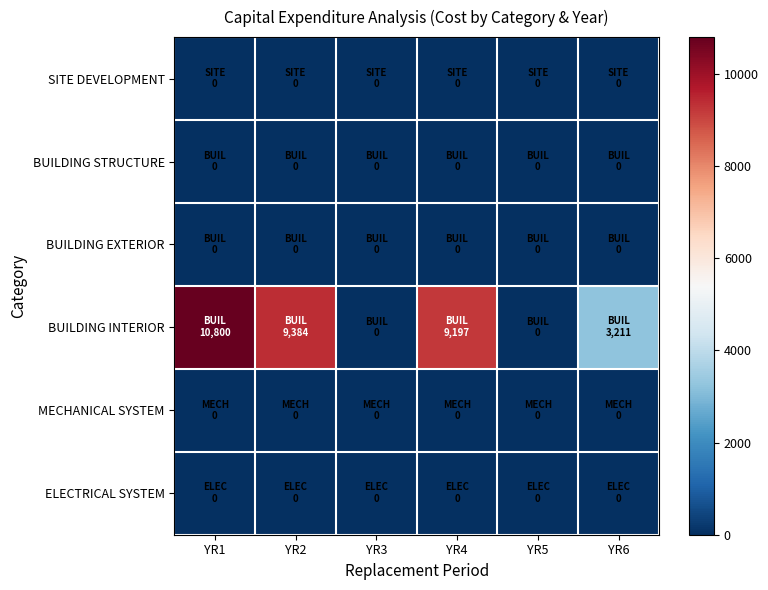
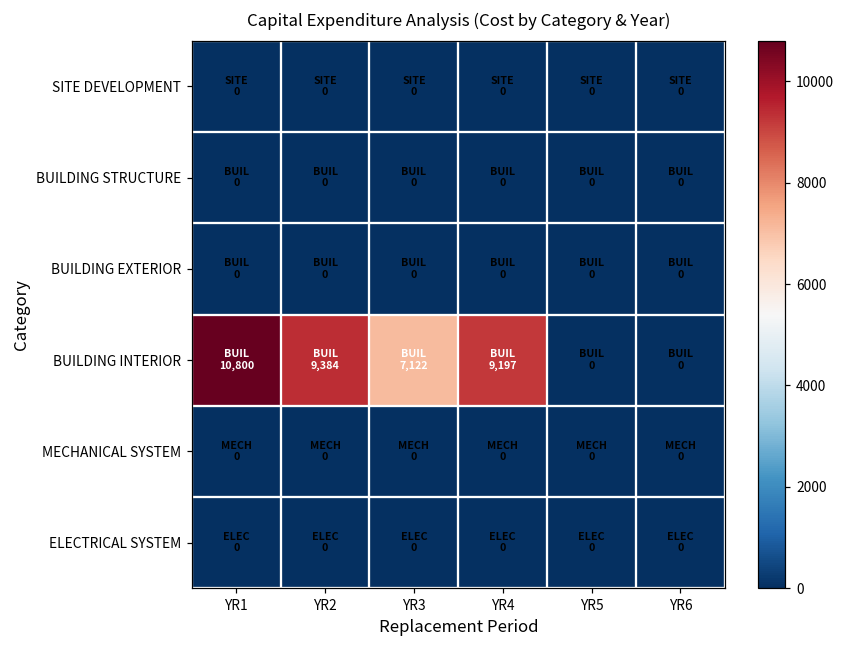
  {
    "SITE DEVELOPMENT": {
      "YR1": "0",
      "YR2": "0",
      "YR3": "0",
      "YR4": "0",
      "YR5": "0",
      "YR6": "0"
    },
    "BUILDING STRUCTURE": {
      "YR1": "0",
      "YR2": "0",
      "YR3": "0",
      "YR4": "0",
      "YR5": "0",
      "YR6": "0"
    },
    "BUILDING EXTERIOR": {
      "YR1": "0",
      "YR2": "0",
      "YR3": "0",
      "YR4": "0",
      "YR5": "0",
      "YR6": "0"
    },
    "BUILDING INTERIOR": {
      "YR1": "10,800",
      "YR2": "9,384",
-     "YR3": "0",
+     "YR3": "7,122",
      "YR4": "9,197",
      "YR5": "0",
-     "YR6": "3,211"
+     "YR6": "0"
    },
    "MECHANICAL SYSTEM": {
      "YR1": "0",
      "YR2": "0",
      "YR3": "0",
      "YR4": "0",
      "YR5": "0",
      "YR6": "0"
    },
    "ELECTRICAL SYSTEM": {
      "YR1": "0",
      "YR2": "0",
      "YR3": "0",
      "YR4": "0",
      "YR5": "0",
      "YR6": "0"
    }
  }
